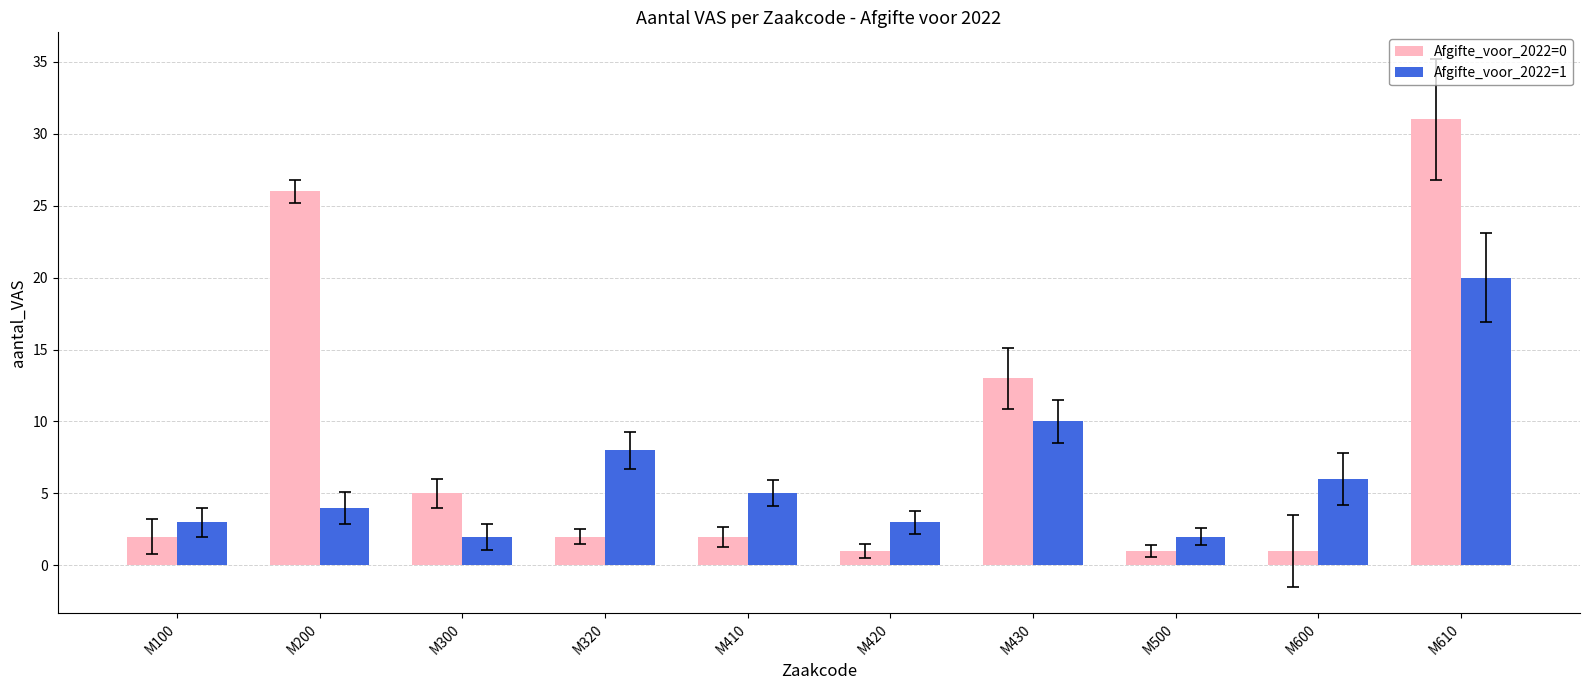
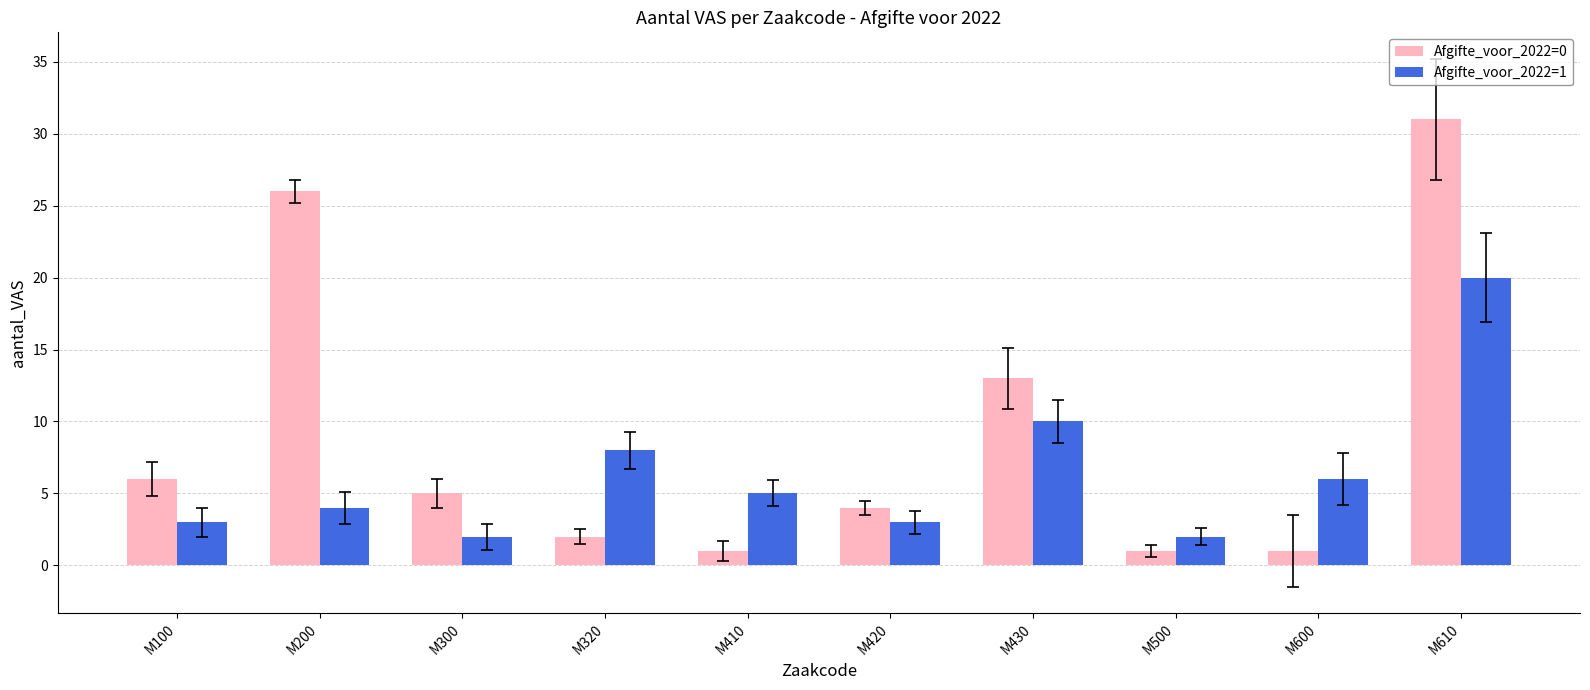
  {
    "Afgifte_voor_2022=0": {
-     "M100": 2,
+     "M100": 6,
      "M200": 26,
      "M300": 5,
      "M320": 2,
-     "M410": 2,
-     "M420": 1,
+     "M410": 1,
+     "M420": 4,
      "M430": 13,
      "M500": 1,
      "M600": 1,
      "M610": 31
    }
  }
